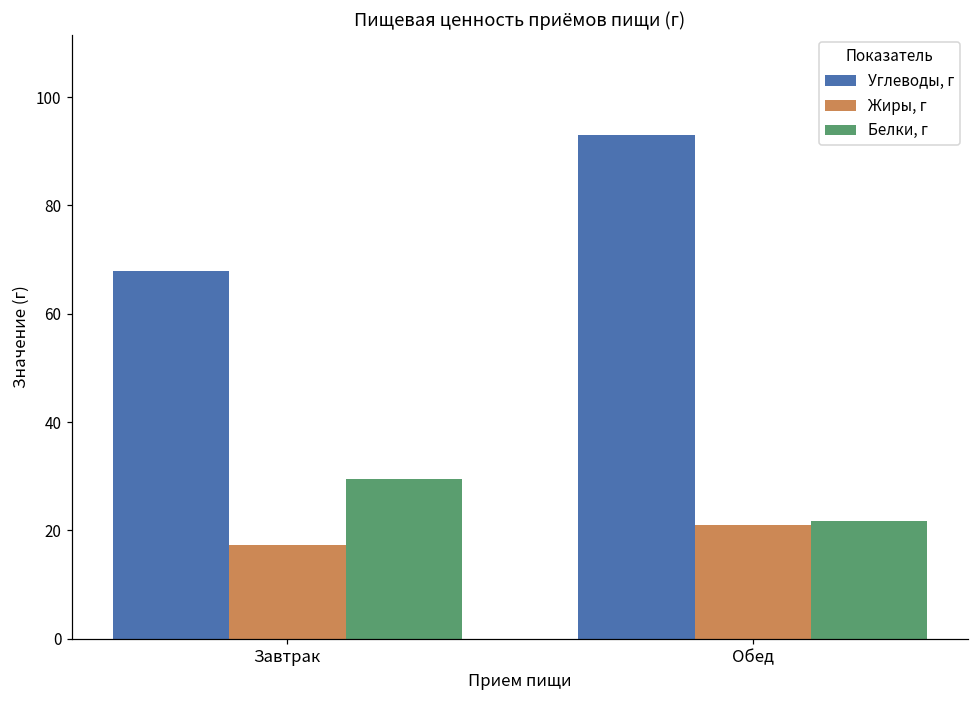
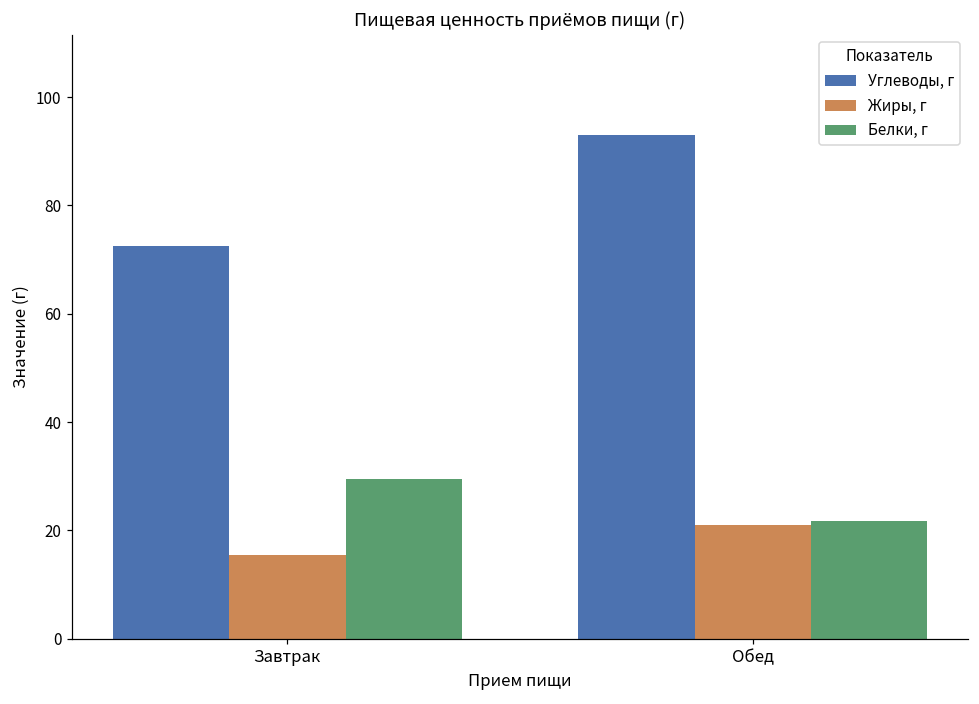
  {
    "Углеводы, г": {
-     "Завтрак": 68,
+     "Завтрак": 73,
      "Обед": 93
    },
    "Жиры, г": {
-     "Завтрак": 17,
+     "Завтрак": 15,
      "Обед": 21
    },
    "Белки, г": {
      "Завтрак": 29,
      "Обед": 22
    }
  }
